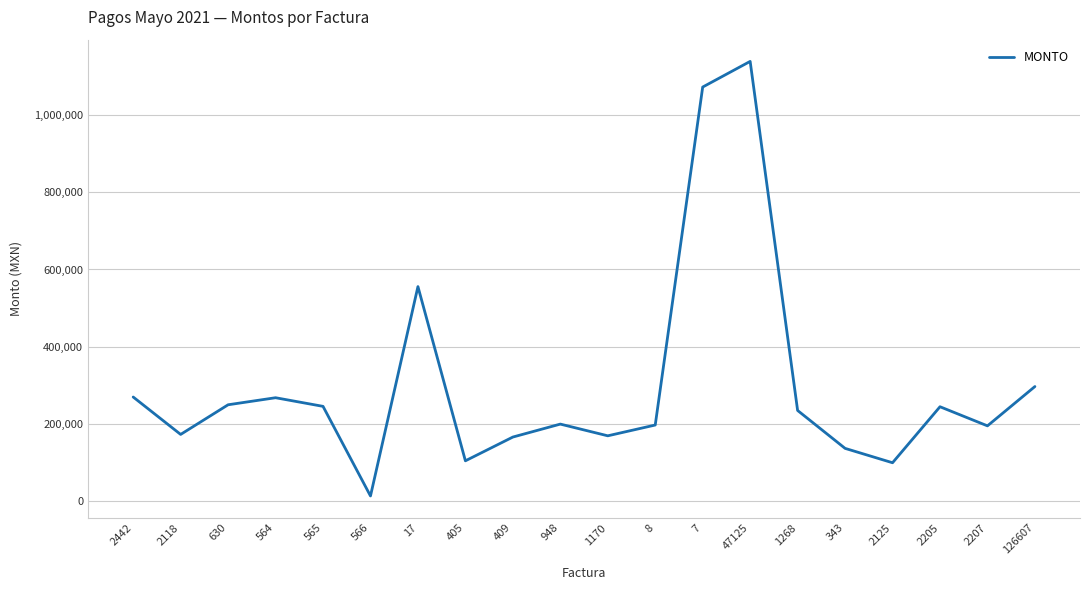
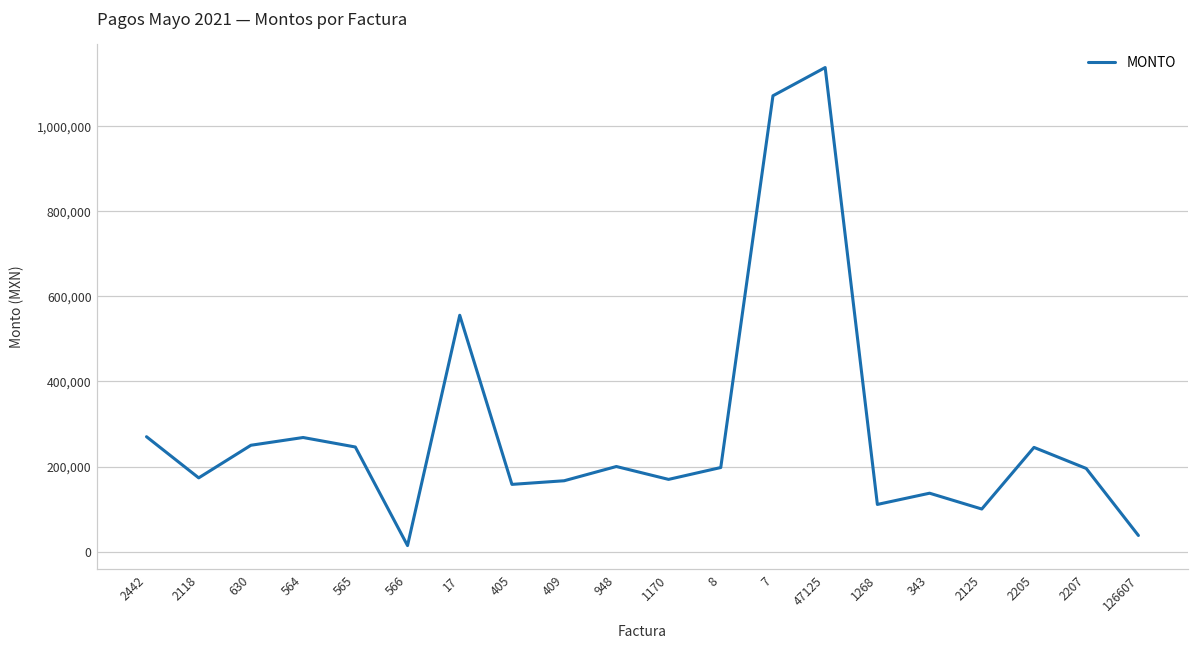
  {
    "2442": "270,000",
    "2118": "170,000",
    "630": "250,000",
    "564": "270,000",
    "565": "250,000",
    "566": "10,000",
    "17": "560,000",
-   "405": "110,000",
+   "405": "160,000",
    "409": "170,000",
    "948": "200,000",
    "1170": "170,000",
    "8": "200,000",
    "7": "1,070,000",
    "47125": "1,140,000",
-   "1268": "240,000",
+   "1268": "110,000",
    "343": "140,000",
    "2125": "100,000",
    "2205": "240,000",
    "2207": "200,000",
-   "126607": "300,000"
+   "126607": "40,000"
  }
